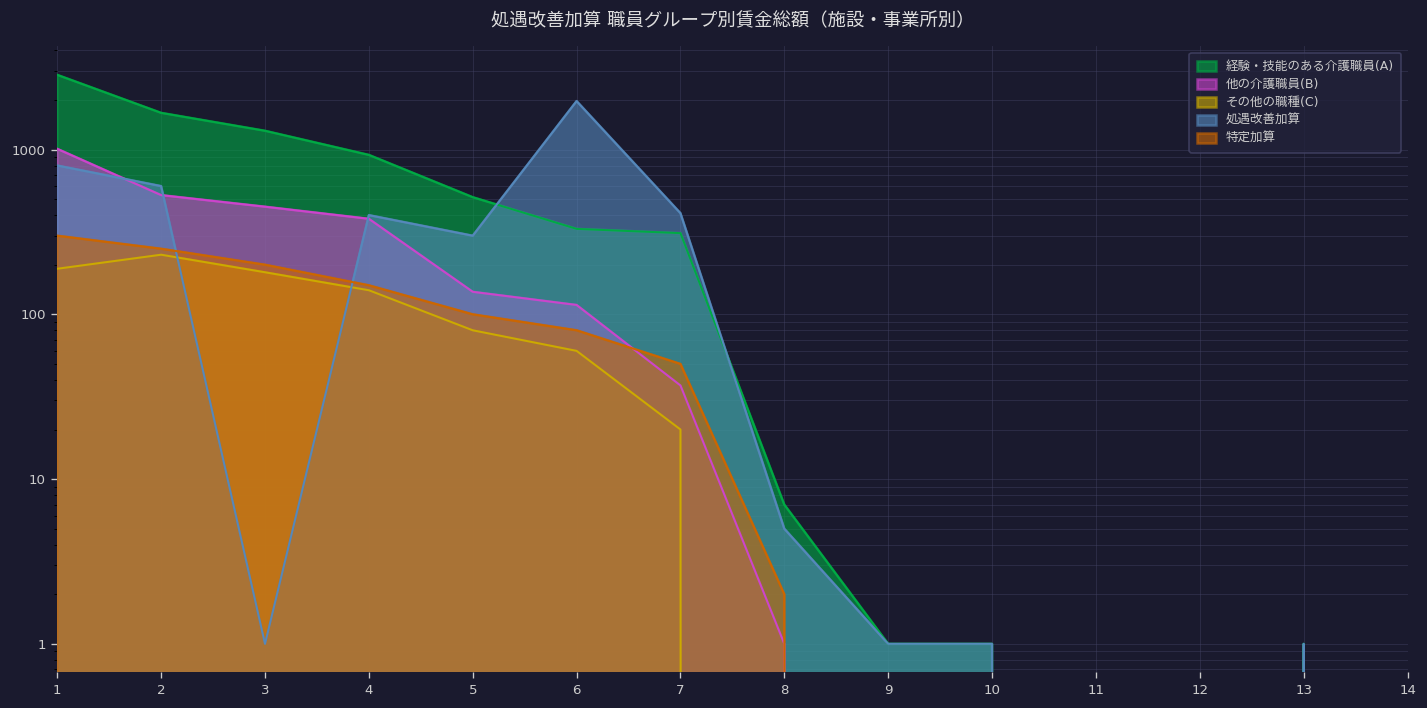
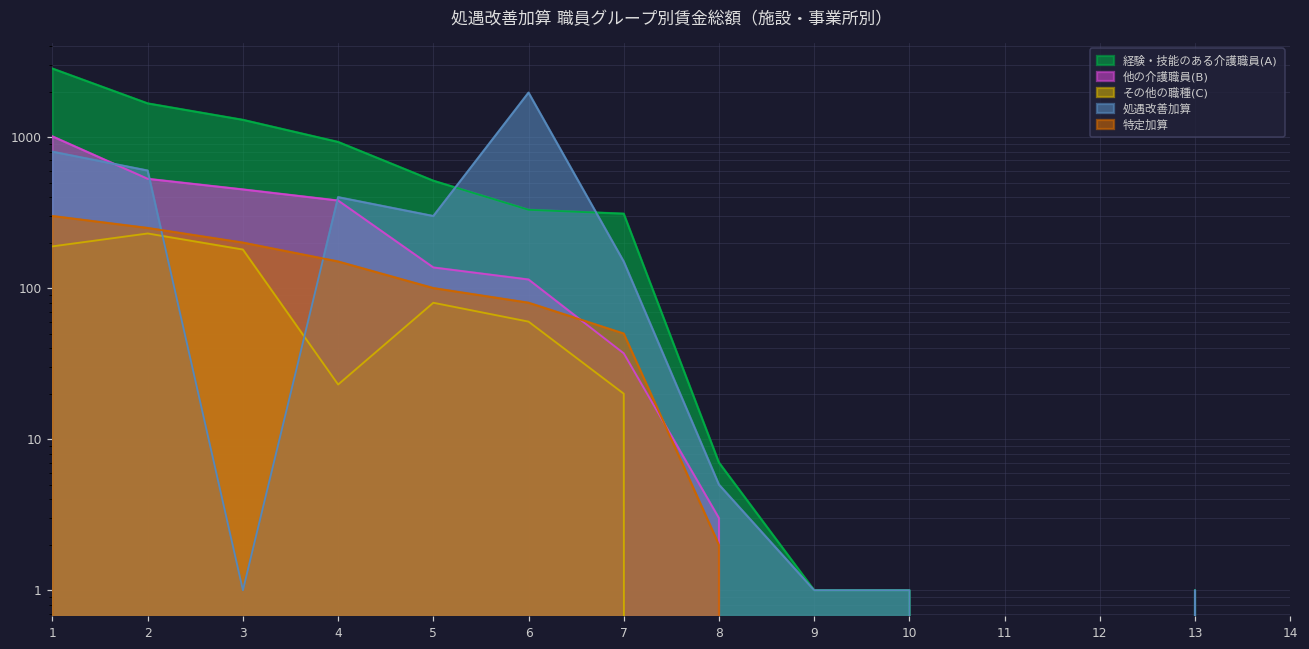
  {
    "経験・技能のある介護職員(A)": {
      "1": 2800,
      "2": 1700,
      "3": 1300,
      "4": 900,
      "5": 510,
      "6": 330,
      "7": 310,
      "8": 7
    },
    "他の介護職員(B)": {
      "1": 1000,
      "2": 530,
      "3": 450,
      "4": 380,
      "5": 140,
      "6": 110,
      "7": 37,
-     "8": 1
+     "8": 3
    },
    "その他の職種(C)": {
      "1": 190,
      "2": 230,
      "3": 180,
-     "4": 140,
+     "4": 23,
      "5": 80,
      "6": 60,
      "7": 20
    },
    "処遇改善加算": {
      "1": 800,
      "2": 600,
      "3": 1,
      "4": 400,
      "5": 300,
      "6": 2000,
-     "7": 410,
+     "7": 150,
      "8": 5
    },
    "特定加算": {
      "1": 300,
      "2": 250,
      "3": 200,
      "4": 150,
      "5": 100,
      "6": 80,
      "7": 50,
      "8": 2
    }
  }
